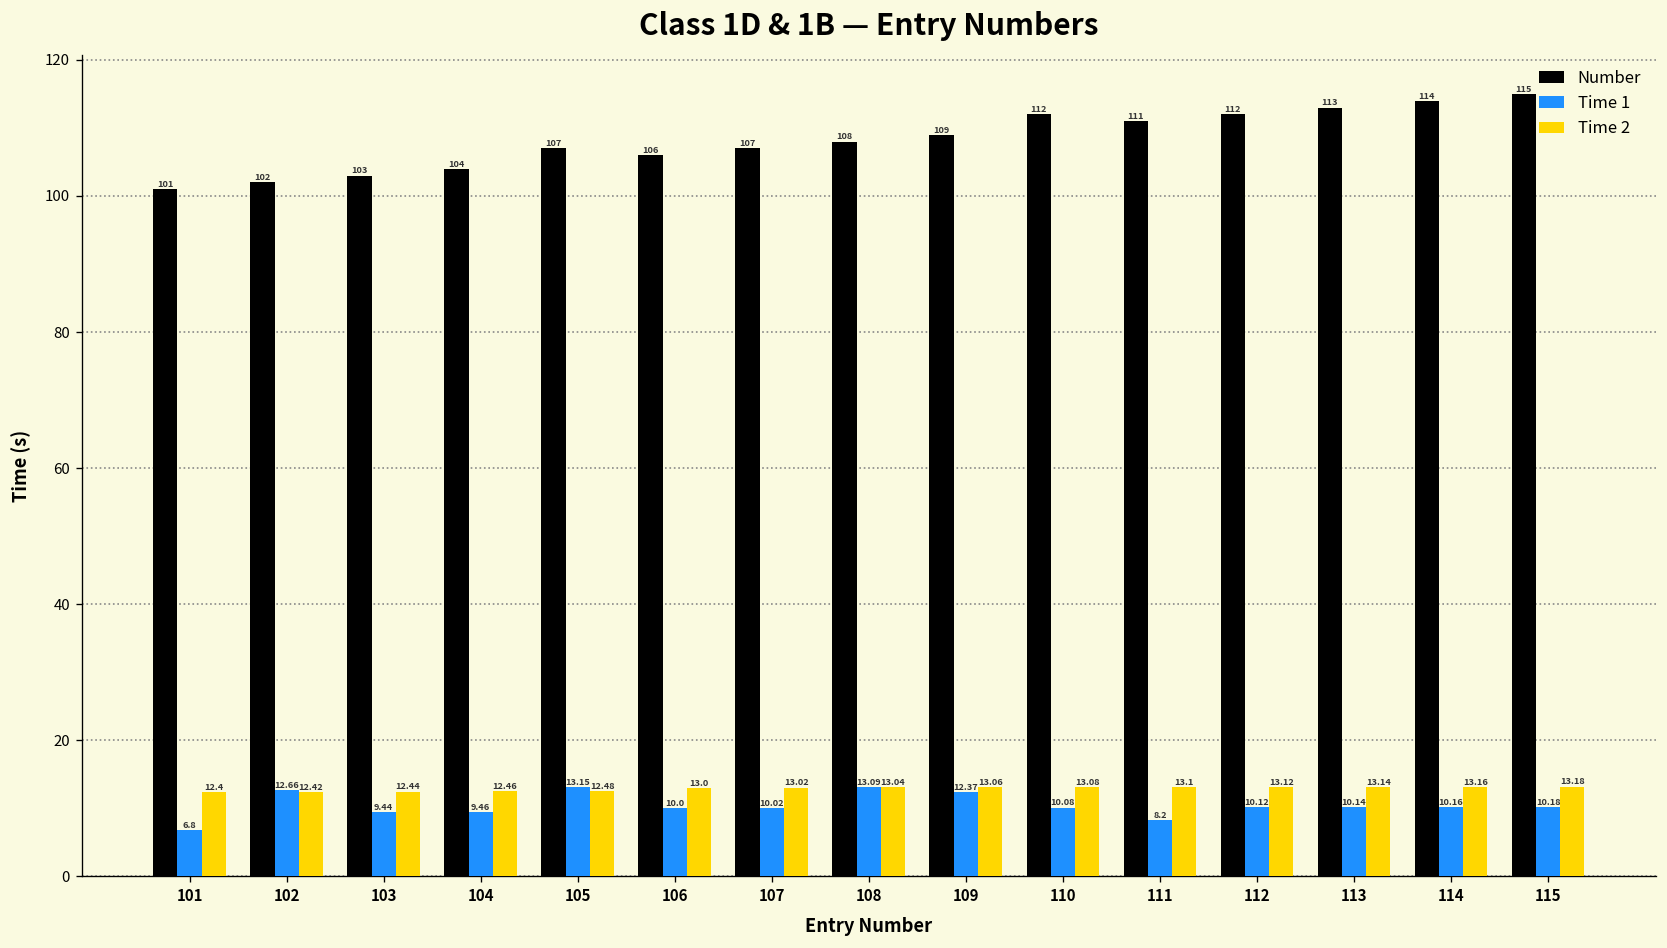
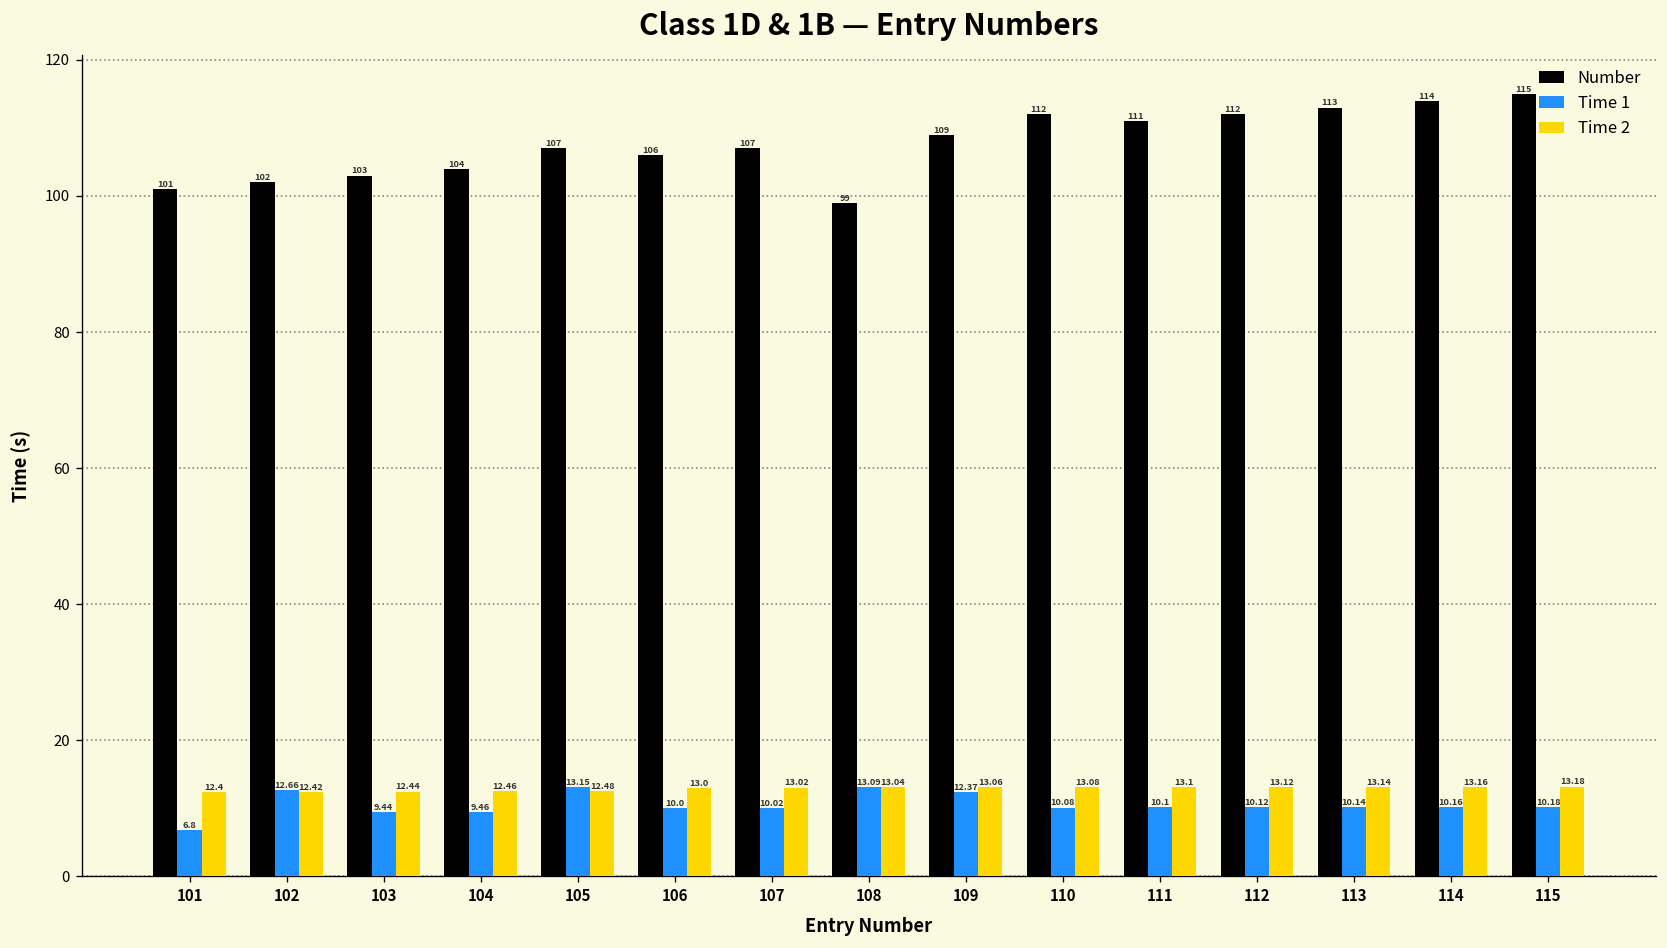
  {
    "Number": {
      "101": 101,
      "102": 102,
      "103": 103,
      "104": 104,
      "105": 107,
      "106": 106,
      "107": 107,
-     "108": 108,
+     "108": 99,
      "109": 109,
      "110": 112,
      "111": 111,
      "112": 112,
      "113": 113,
      "114": 114,
      "115": 115
    },
    "Time 1": {
      "101": 6.8,
      "102": 12.66,
      "103": 9.44,
      "104": 9.46,
      "105": 13.15,
      "106": 10.0,
      "107": 10.02,
      "108": 13.09,
      "109": 12.37,
      "110": 10.08,
-     "111": 8.2,
+     "111": 10.1,
      "112": 10.12,
      "113": 10.14,
      "114": 10.16,
      "115": 10.18
    },
    "Time 2": {
      "101": 12.4,
      "102": 12.42,
      "103": 12.44,
      "104": 12.46,
      "105": 12.48,
      "106": 13.0,
      "107": 13.02,
      "108": 13.04,
      "109": 13.06,
      "110": 13.08,
      "111": 13.1,
      "112": 13.12,
      "113": 13.14,
      "114": 13.16,
      "115": 13.18
    }
  }
